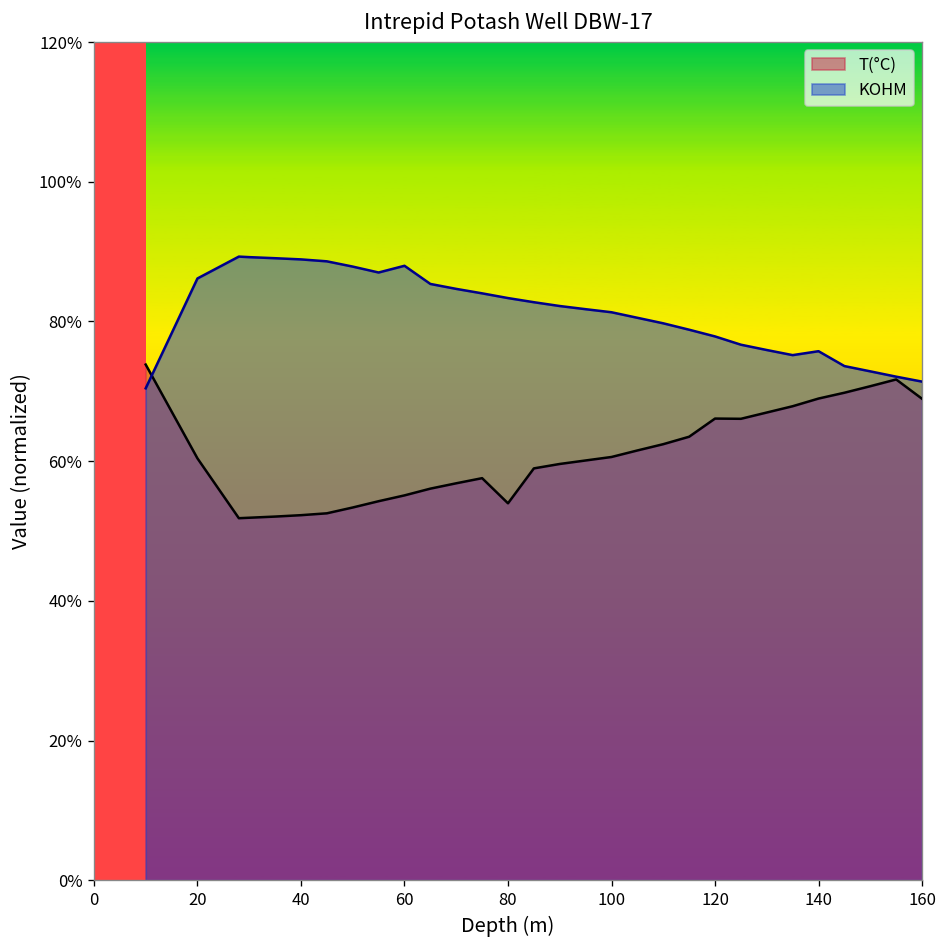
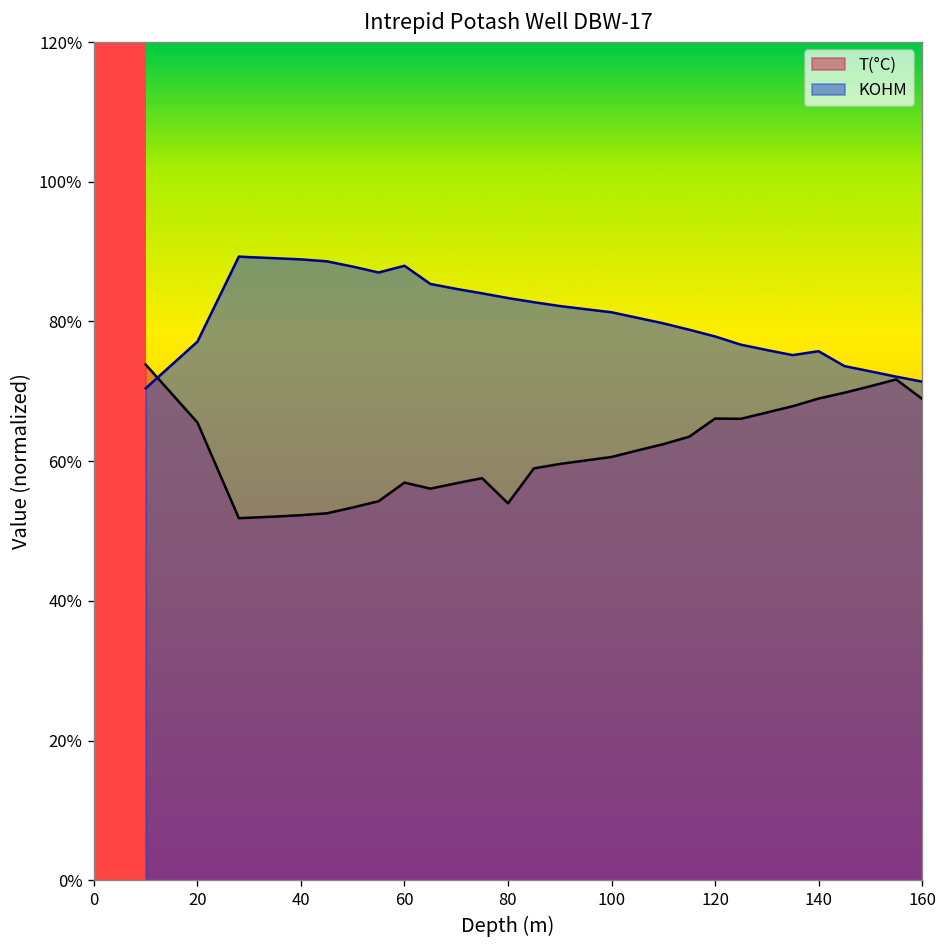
  {
    "T(°C)": {
-     "20": "60%",
+     "20": "66%",
      "40": "52%",
-     "60": "55%",
+     "60": "57%",
      "80": "54%",
      "100": "61%",
      "120": "66%",
      "140": "69%",
      "160": "69%"
    },
    "KOHM": {
-     "20": "86%",
+     "20": "77%",
      "40": "89%",
      "60": "88%",
      "80": "83%",
      "100": "81%",
      "120": "78%",
      "140": "76%",
      "160": "71%"
    }
  }
